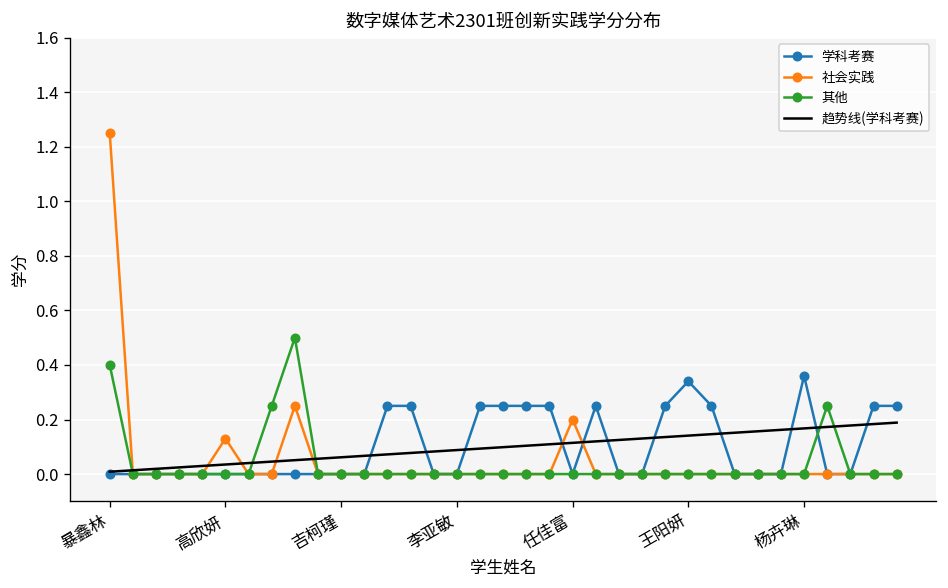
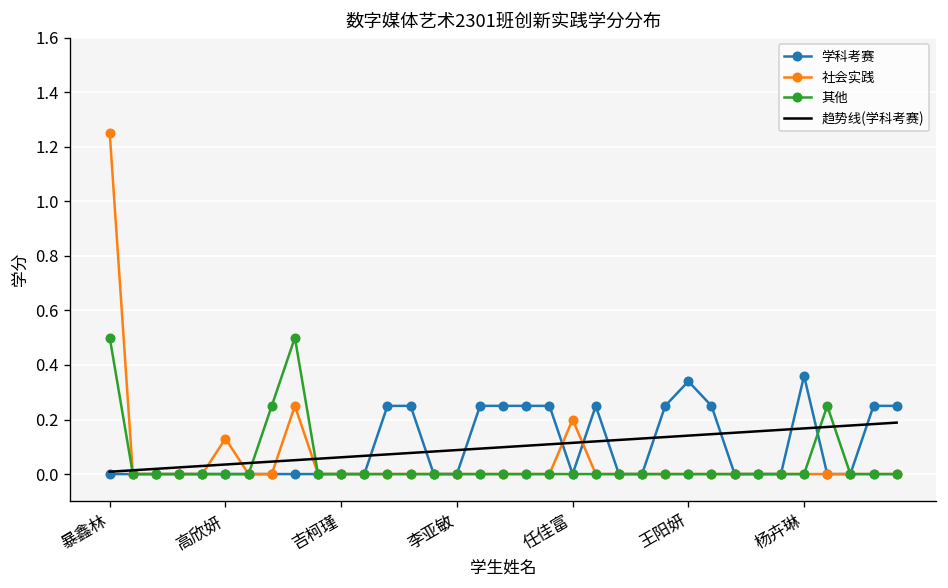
  {
    "学科考赛": {
      "王阳妍": 0.34,
      "杨卉琳": 0.36
    },
    "社会实践": {
      "暴鑫林": 1.25,
      "高欣妍": 0.13,
      "任佳富": 0.2
    },
    "其他": {
-     "暴鑫林": 0.4
+     "暴鑫林": 0.5
    },
    "趋势线(学科考赛)": {
      "高欣妍": 0.04,
      "吉柯瑾": 0.06,
      "李亚敏": 0.09,
      "任佳富": 0.11,
      "王阳妍": 0.14,
      "杨卉琳": 0.17
    }
  }
